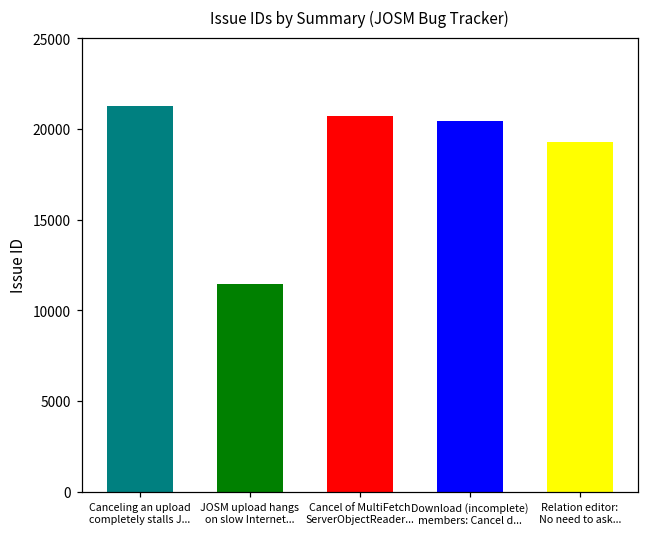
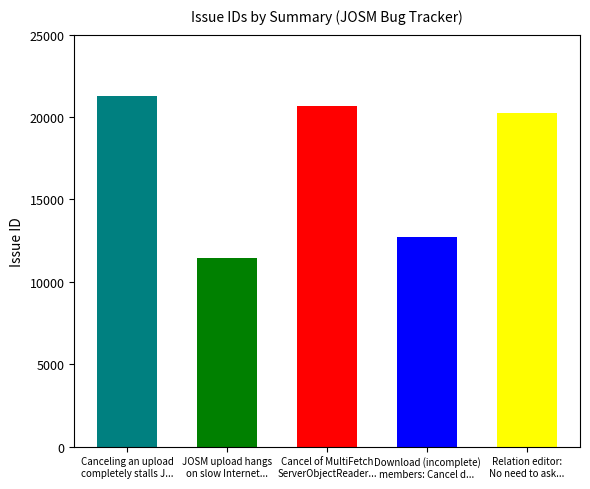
  {
    "Canceling an upload completely stalls J...": 21300,
    "JOSM upload hangs on slow Internet...": 11500,
    "Cancel of MultiFetch ServerObjectReader...": 20700,
-   "Download (incomplete) members: Cancel d...": 20400,
-   "Relation editor: No need to ask...": 19300
+   "Download (incomplete) members: Cancel d...": 12700,
+   "Relation editor: No need to ask...": 20200
  }
